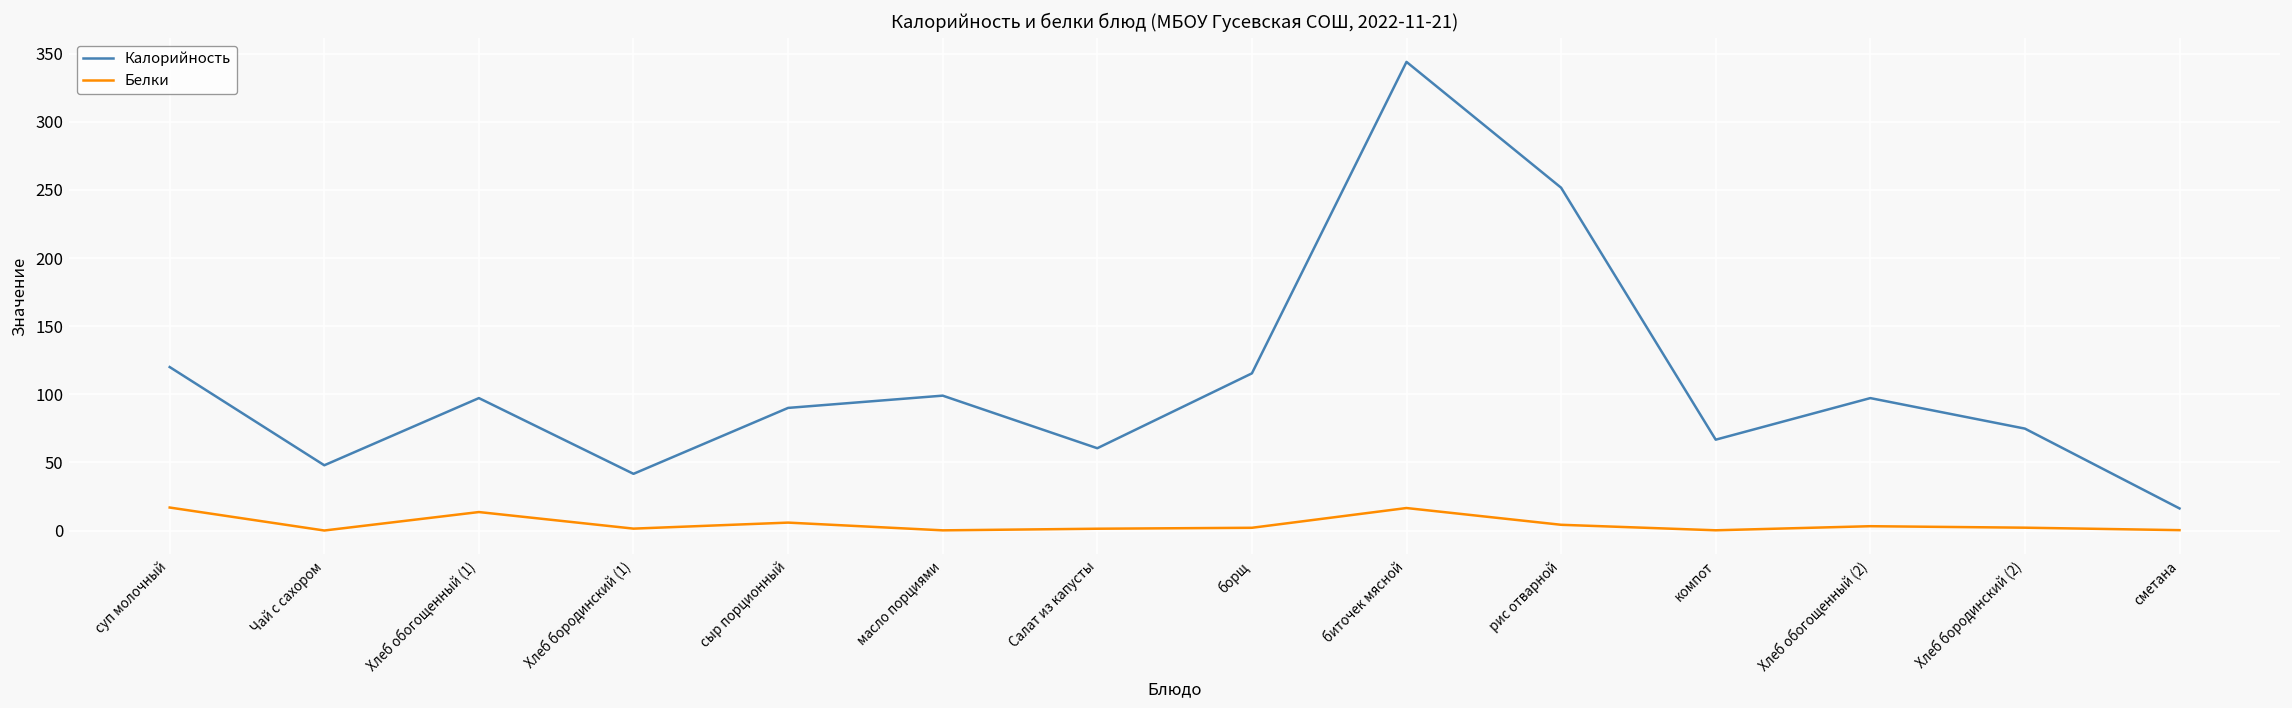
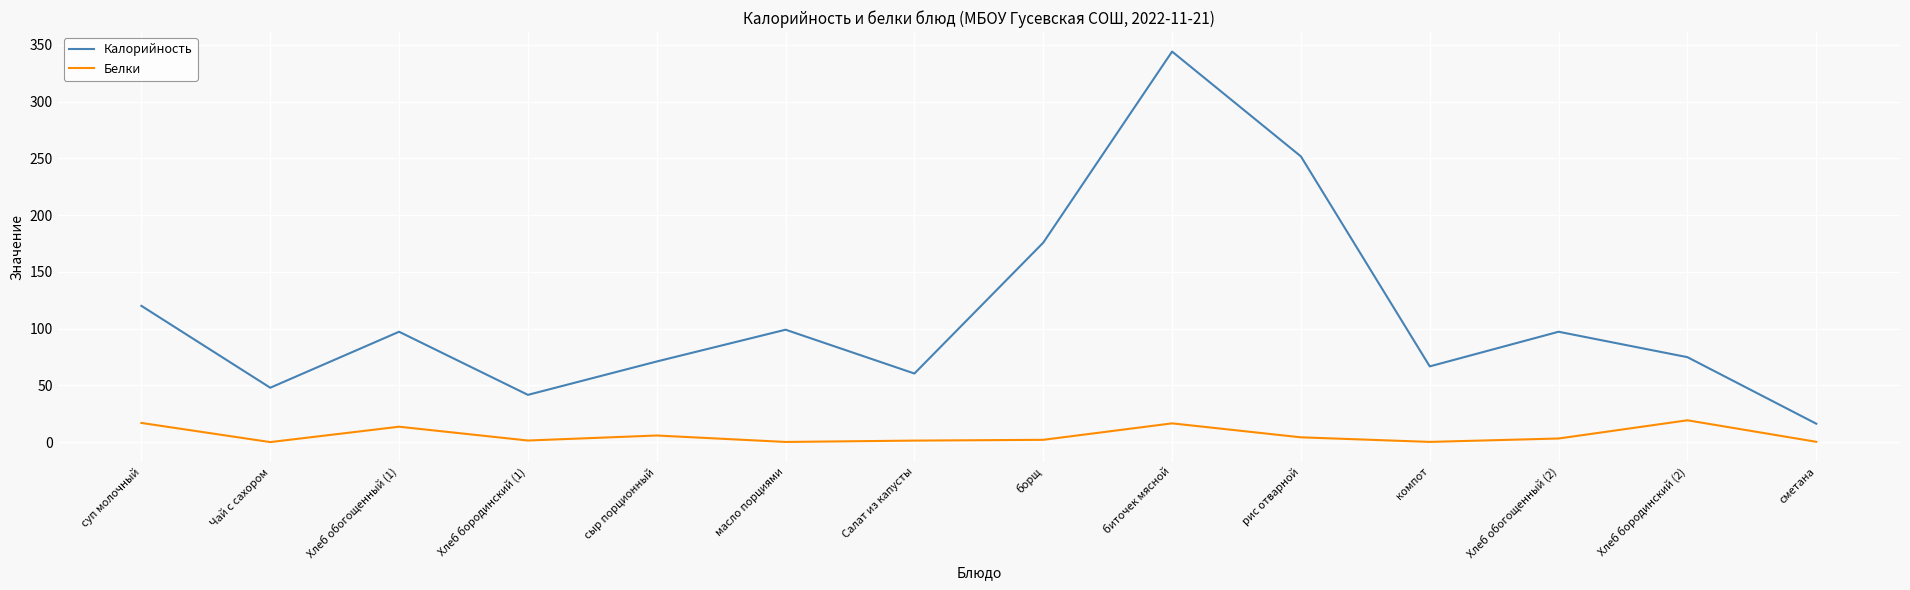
  {
    "Калорийность": {
      "суп молочный": 120,
      "Чай с сахором": 48,
      "Хлеб обогощенный (1)": 97,
      "Хлеб бородинский (1)": 42,
-     "сыр порционный": 90,
+     "сыр порционный": 71,
      "масло порциями": 99,
      "Салат из капусты": 60,
-     "борщ": 115,
+     "борщ": 176,
      "биточек мясной": 344,
      "рис отварной": 252,
      "компот": 67,
      "Хлеб обогощенный (2)": 97,
      "Хлеб бородинский (2)": 75,
      "сметана": 16
    },
    "Белки": {
      "суп молочный": 17,
      "Чай с сахором": 0,
      "Хлеб обогощенный (1)": 14,
      "Хлеб бородинский (1)": 1,
      "сыр порционный": 6,
      "масло порциями": 0,
      "Салат из капусты": 1,
      "борщ": 2,
      "биточек мясной": 17,
      "рис отварной": 4,
      "компот": 0,
      "Хлеб обогощенный (2)": 3,
-     "Хлеб бородинский (2)": 2,
+     "Хлеб бородинский (2)": 19,
      "сметана": 0
    }
  }
